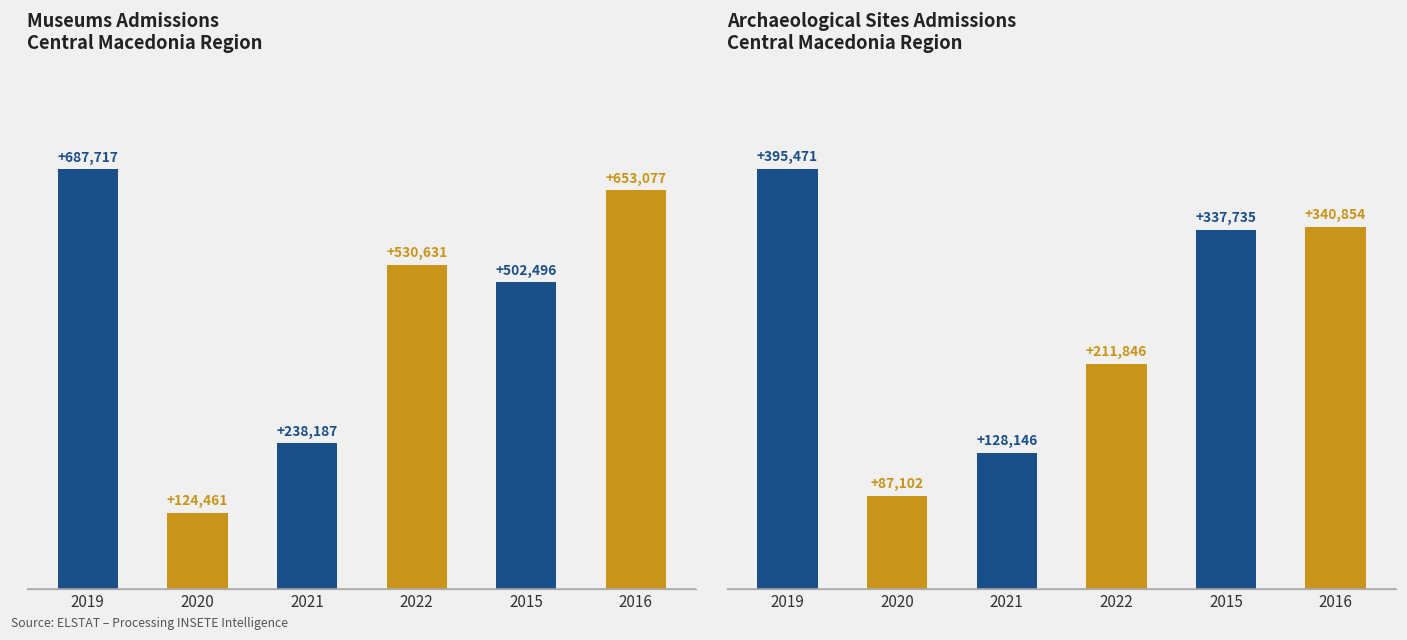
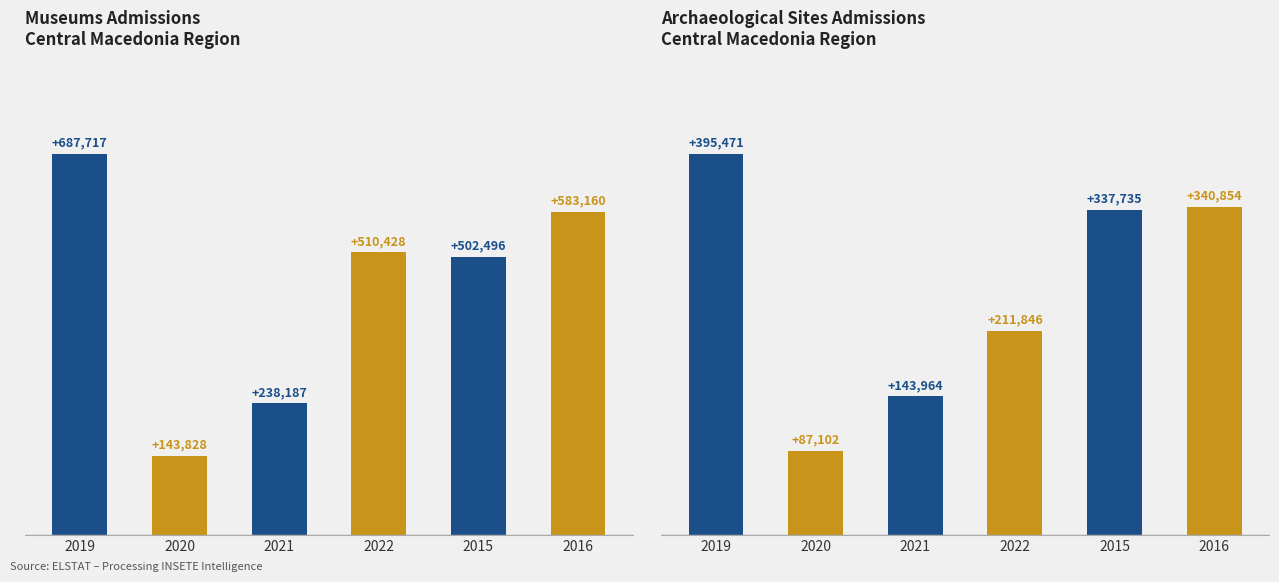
  {
    "Museums Admissions Central Macedonia Region": {
      "2019": "+687,717",
-     "2020": "+124,461",
+     "2020": "+143,828",
      "2021": "+238,187",
-     "2022": "+530,631",
+     "2022": "+510,428",
      "2015": "+502,496",
-     "2016": "+653,077"
+     "2016": "+583,160"
    },
    "Archaeological Sites Admissions Central Macedonia Region": {
      "2019": "+395,471",
      "2020": "+87,102",
-     "2021": "+128,146",
+     "2021": "+143,964",
      "2022": "+211,846",
      "2015": "+337,735",
      "2016": "+340,854"
    }
  }
